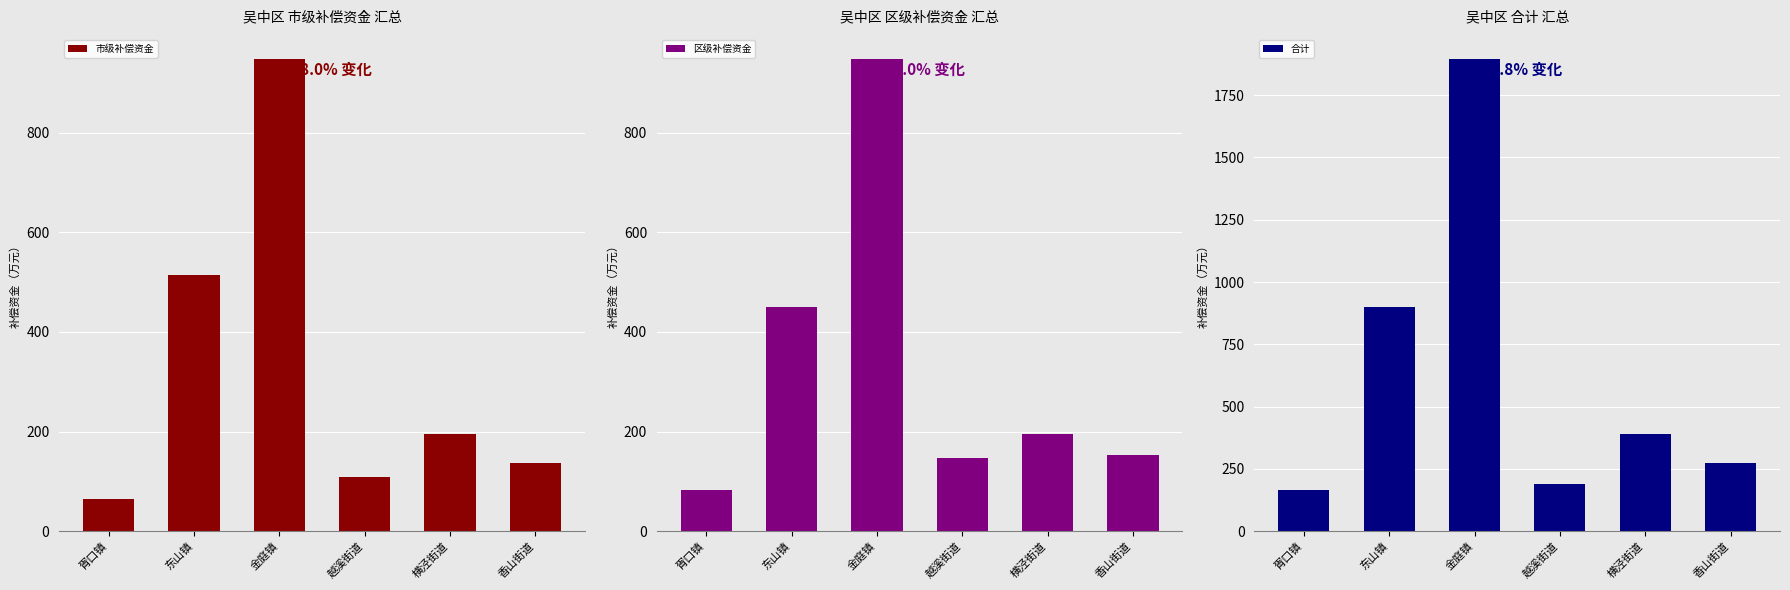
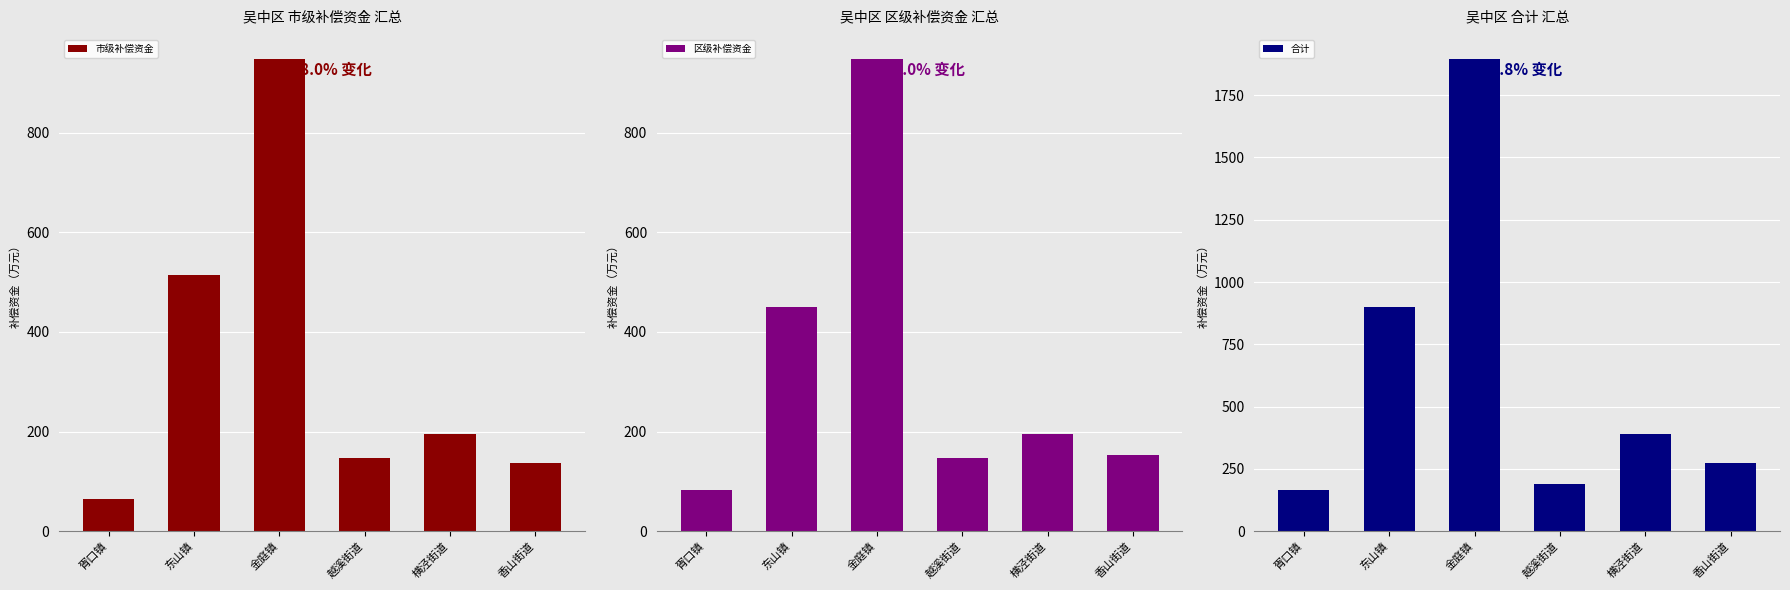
  {
    "吴中区 市级补偿资金 汇总": {
      "胥口镇": 70,
      "东山镇": 510,
-     "越溪街道": 110,
+     "越溪街道": 150,
      "横泾街道": 200,
      "香山街道": 140
    },
    "吴中区 区级补偿资金 汇总": {
      "胥口镇": 80,
      "东山镇": 450,
      "越溪街道": 150,
      "横泾街道": 200,
      "香山街道": 150
    },
    "吴中区 合计 汇总": {
      "胥口镇": 160,
      "东山镇": 900,
      "越溪街道": 190,
      "横泾街道": 390,
      "香山街道": 270
    }
  }
